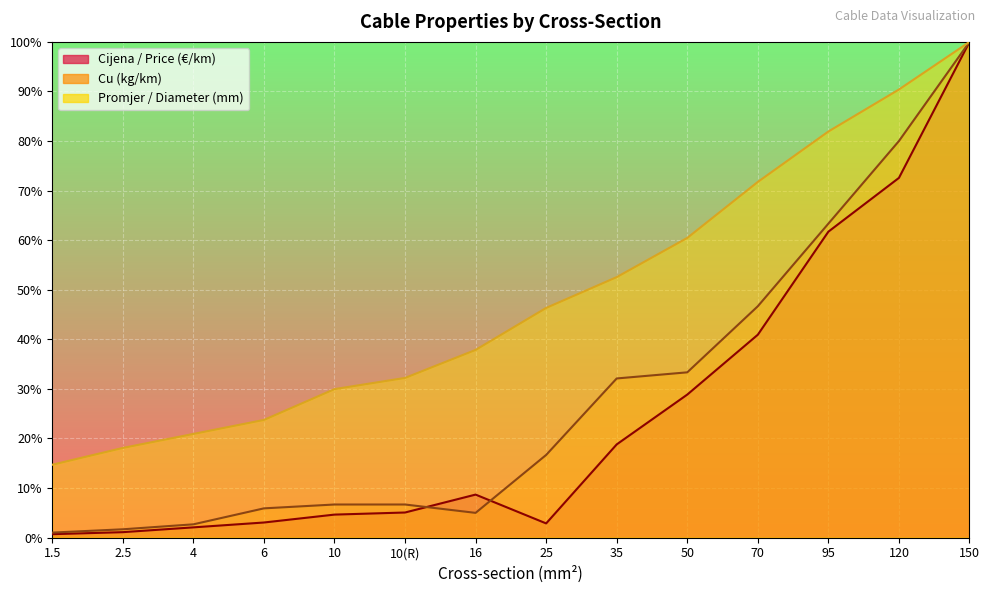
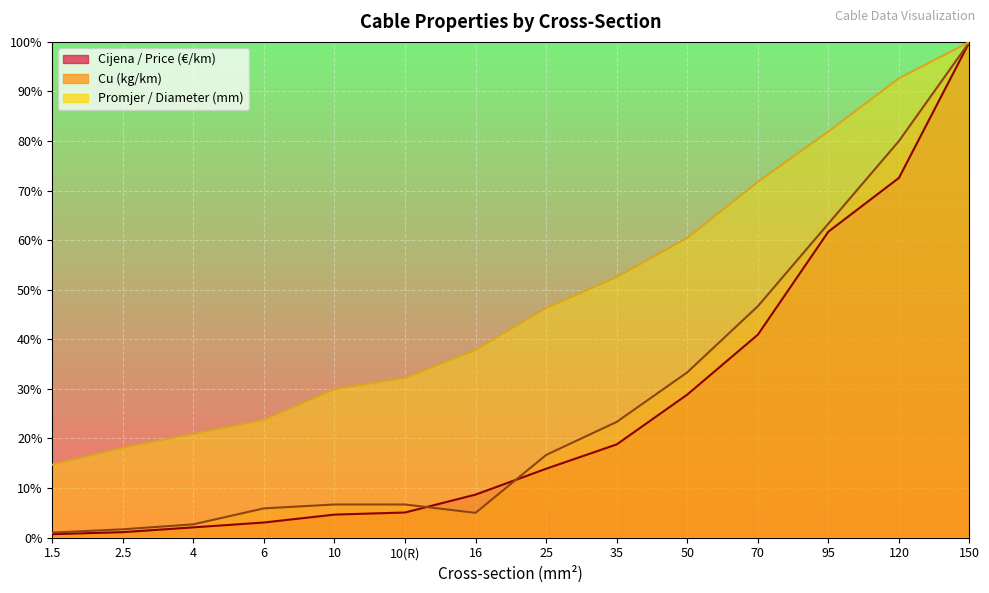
  {
    "Cijena / Price (€/km)": {
      "2.5": "1%",
      "4": "2%",
      "6": "3%",
      "10": "5%",
      "10(R)": "5%",
      "16": "9%",
-     "25": "3%",
+     "25": "14%",
      "35": "19%",
      "50": "29%",
      "70": "41%",
      "95": "62%",
      "120": "73%"
    },
    "Cu (kg/km)": {
      "2.5": "2%",
      "4": "3%",
      "6": "6%",
      "10": "7%",
      "10(R)": "7%",
      "16": "5%",
      "25": "17%",
-     "35": "32%",
+     "35": "23%",
      "50": "33%",
      "70": "47%",
      "95": "63%",
      "120": "80%"
    },
    "Promjer / Diameter (mm)": {
      "1.5": "15%",
      "2.5": "18%",
      "4": "21%",
      "6": "24%",
      "10": "30%",
      "10(R)": "32%",
      "16": "38%",
      "25": "46%",
      "35": "53%",
      "50": "60%",
      "70": "72%",
      "95": "82%",
-     "120": "90%"
+     "120": "93%"
    }
  }
